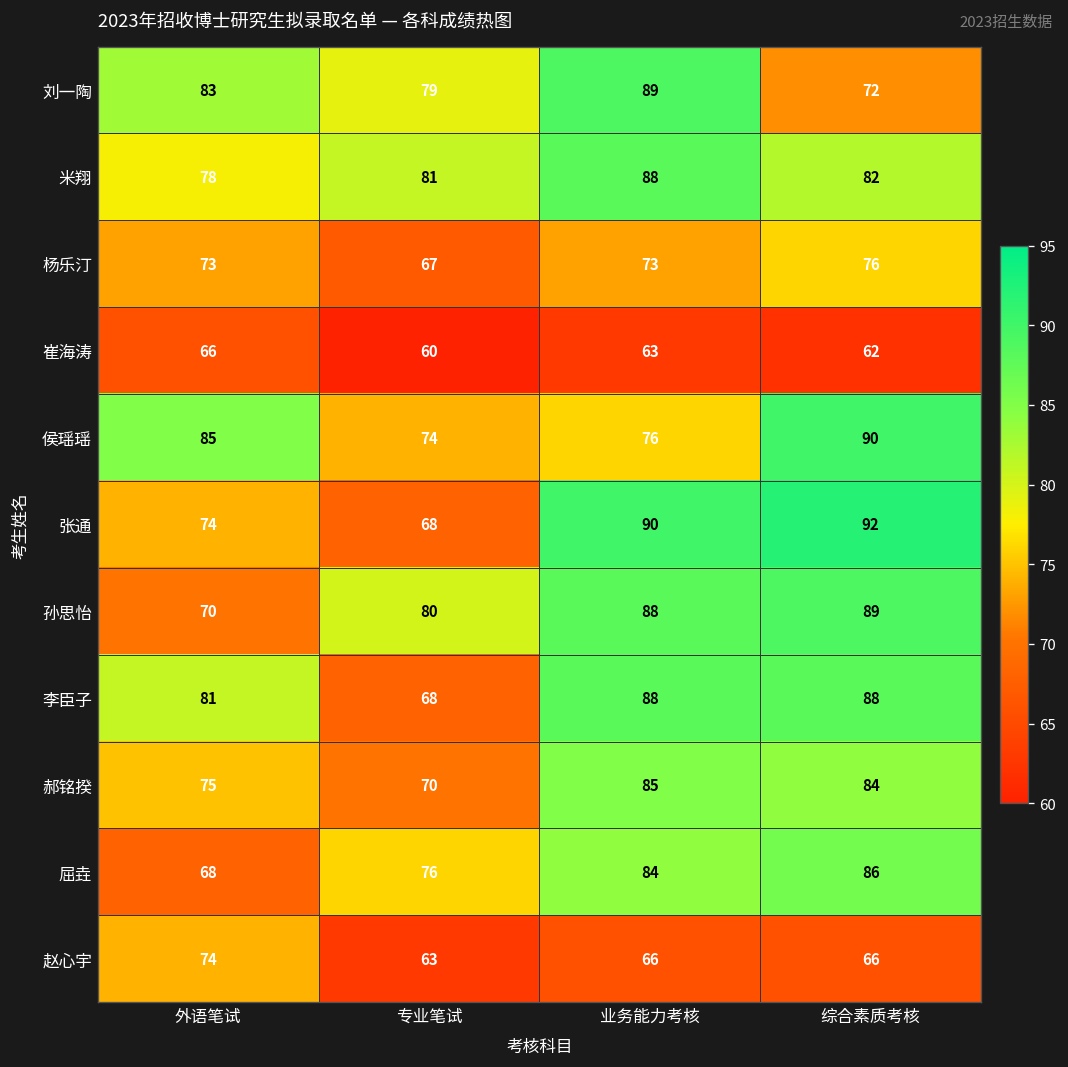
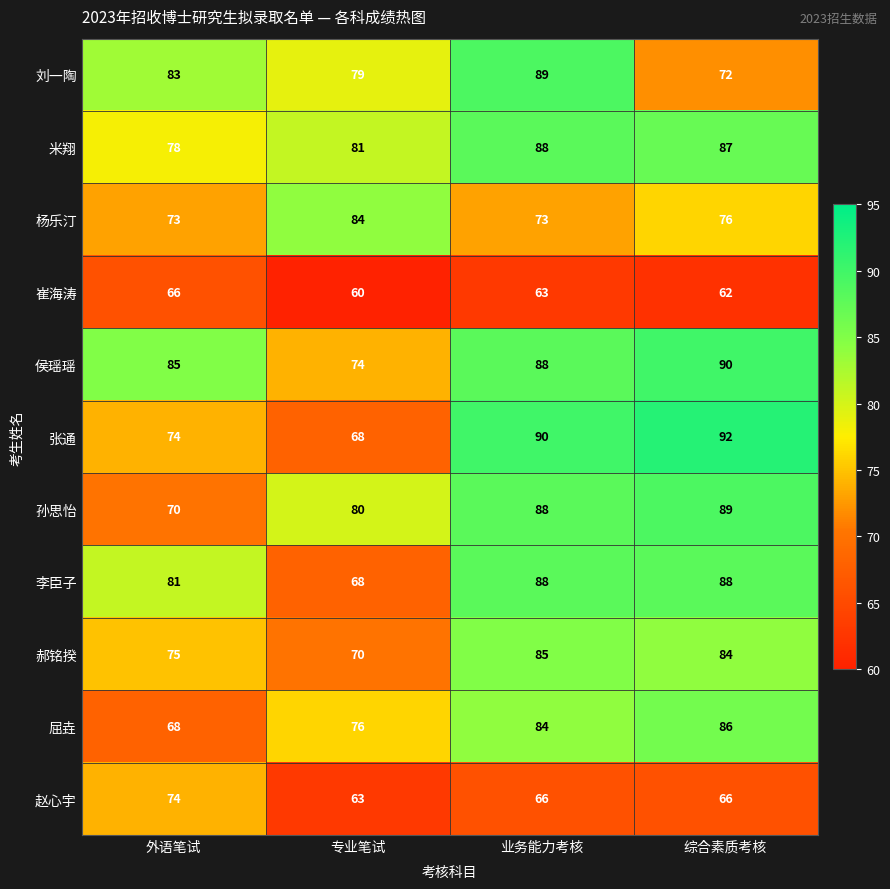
  {
    "刘一陶": {
      "外语笔试": 83,
      "专业笔试": 79,
      "业务能力考核": 89,
      "综合素质考核": 72
    },
    "米翔": {
      "外语笔试": 78,
      "专业笔试": 81,
      "业务能力考核": 88,
-     "综合素质考核": 82
+     "综合素质考核": 87
    },
    "杨乐汀": {
      "外语笔试": 73,
-     "专业笔试": 67,
+     "专业笔试": 84,
      "业务能力考核": 73,
      "综合素质考核": 76
    },
    "崔海涛": {
      "外语笔试": 66,
      "专业笔试": 60,
      "业务能力考核": 63,
      "综合素质考核": 62
    },
    "侯瑶瑶": {
      "外语笔试": 85,
      "专业笔试": 74,
-     "业务能力考核": 76,
+     "业务能力考核": 88,
      "综合素质考核": 90
    },
    "张通": {
      "外语笔试": 74,
      "专业笔试": 68,
      "业务能力考核": 90,
      "综合素质考核": 92
    },
    "孙思怡": {
      "外语笔试": 70,
      "专业笔试": 80,
      "业务能力考核": 88,
      "综合素质考核": 89
    },
    "李臣子": {
      "外语笔试": 81,
      "专业笔试": 68,
      "业务能力考核": 88,
      "综合素质考核": 88
    },
    "郝铭揆": {
      "外语笔试": 75,
      "专业笔试": 70,
      "业务能力考核": 85,
      "综合素质考核": 84
    },
    "屈垚": {
      "外语笔试": 68,
      "专业笔试": 76,
      "业务能力考核": 84,
      "综合素质考核": 86
    },
    "赵心宇": {
      "外语笔试": 74,
      "专业笔试": 63,
      "业务能力考核": 66,
      "综合素质考核": 66
    }
  }
